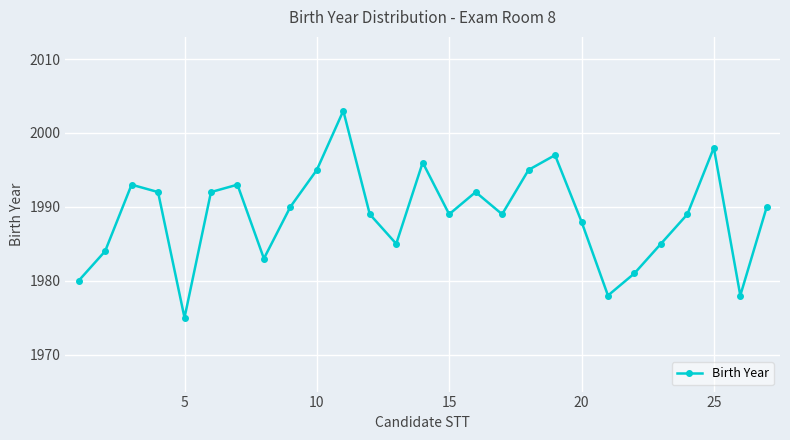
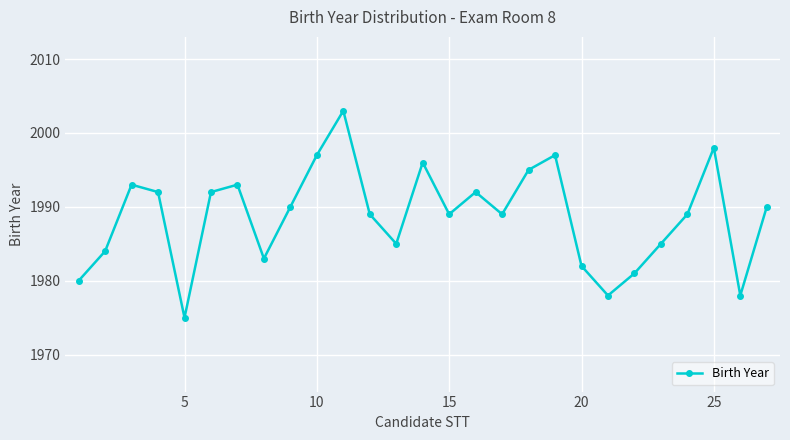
  {
    "5": 1975,
-   "10": 1995,
+   "10": 1997,
    "15": 1989,
-   "20": 1988,
+   "20": 1982,
    "25": 1998
  }
